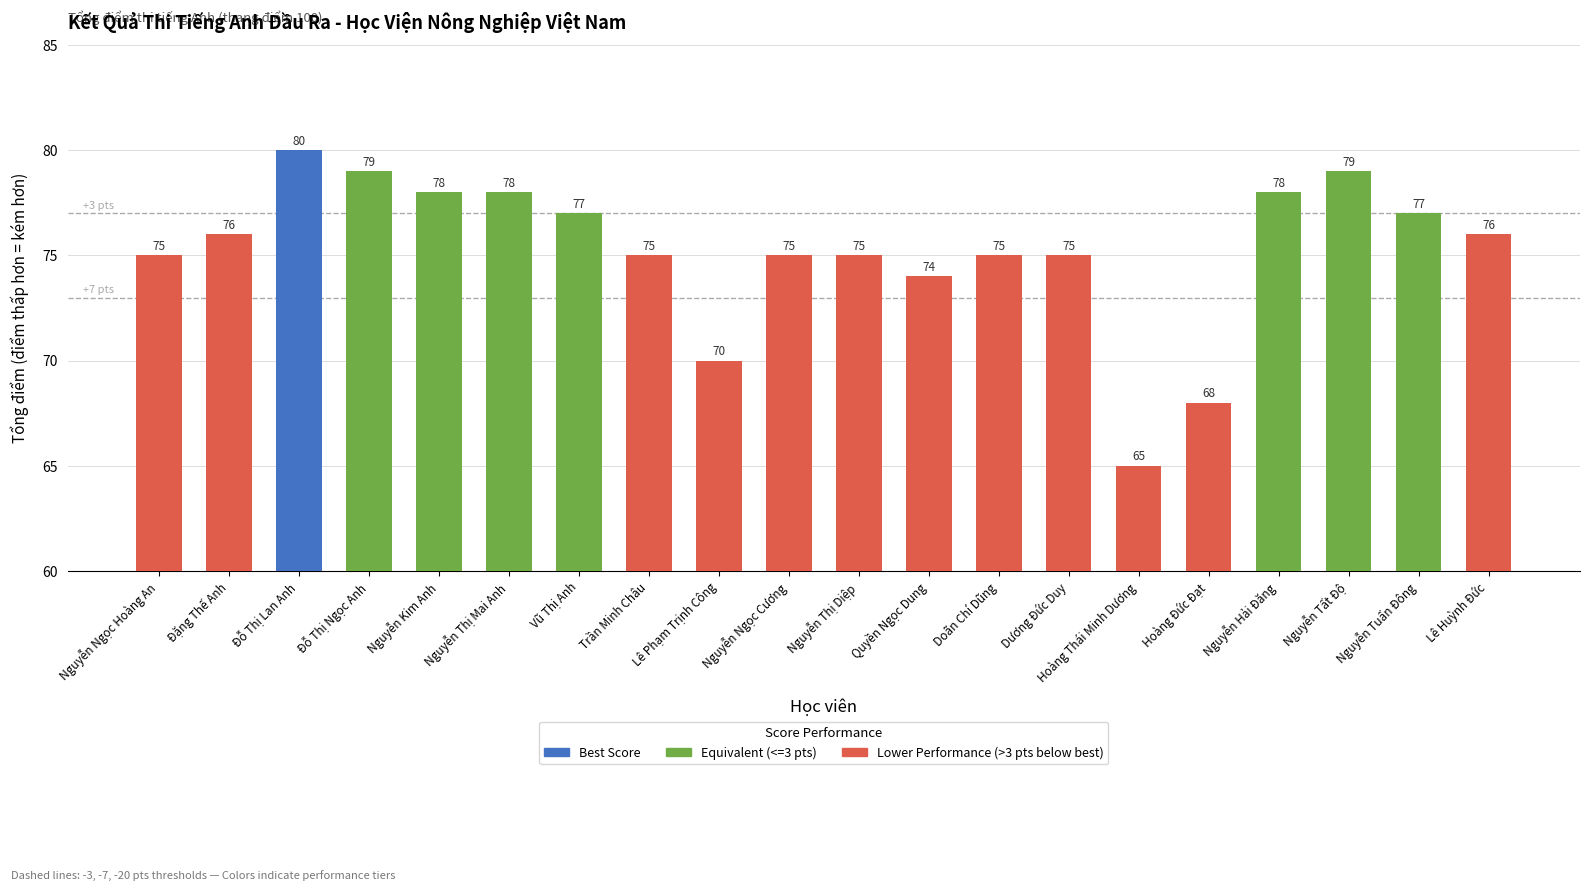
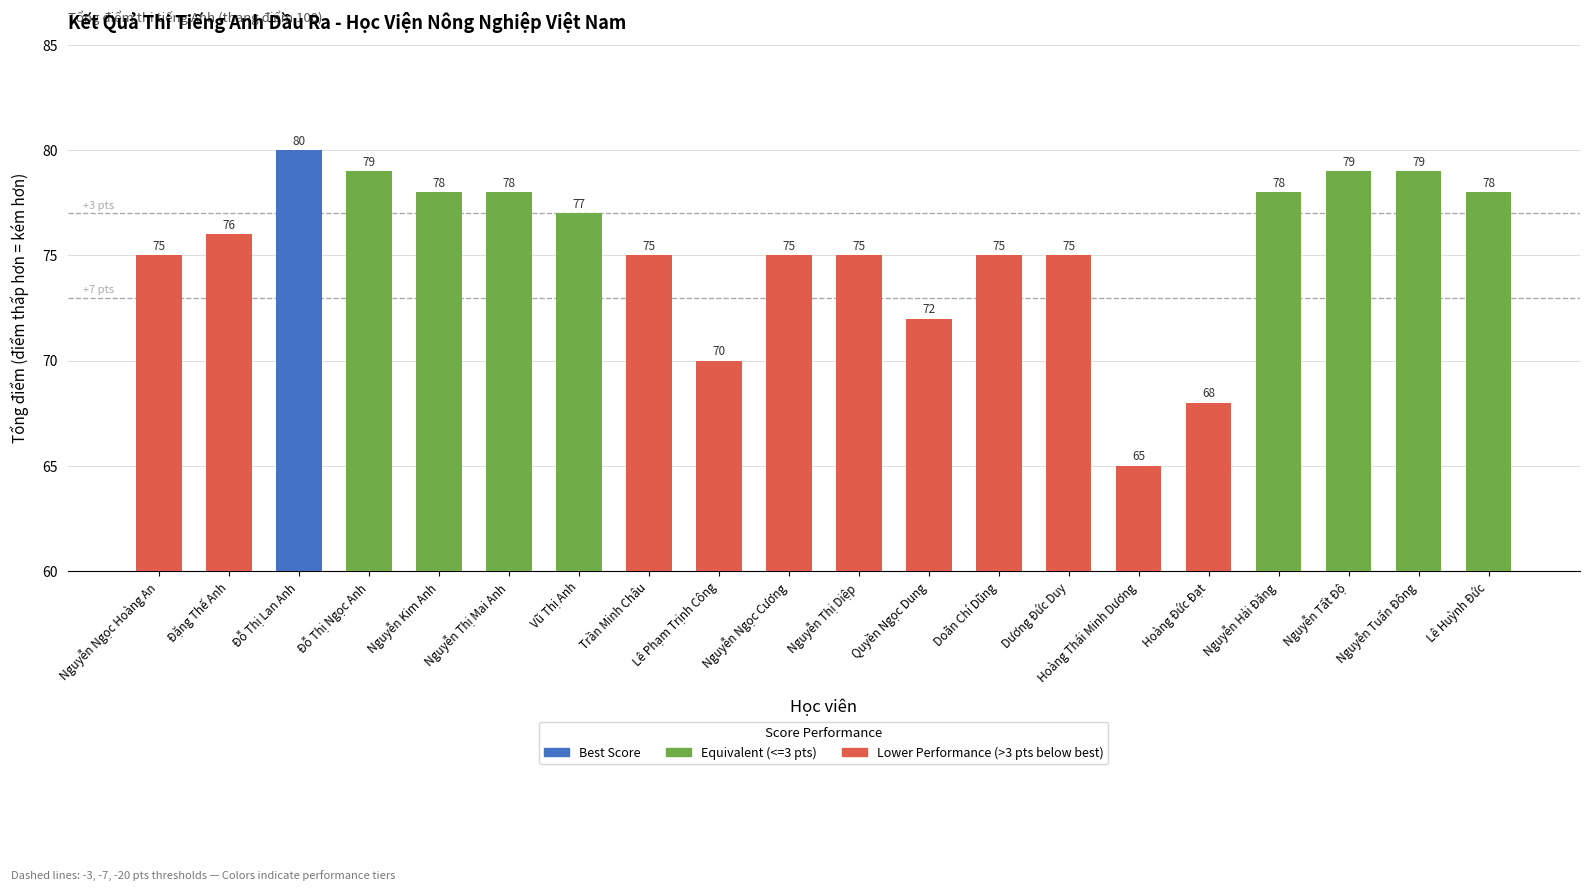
  {
    "Nguyễn Ngọc Hoàng An": 75,
    "Đặng Thế Anh": 76,
    "Đỗ Thị Lan Anh": 80,
    "Đỗ Thị Ngọc Anh": 79,
    "Nguyễn Kim Anh": 78,
    "Nguyễn Thị Mai Anh": 78,
    "Vũ Thị Anh": 77,
    "Trần Minh Châu": 75,
    "Lê Phạm Trịnh Công": 70,
    "Nguyễn Ngọc Cương": 75,
    "Nguyễn Thị Diệp": 75,
-   "Quyền Ngọc Dung": 74,
+   "Quyền Ngọc Dung": 72,
    "Doãn Chí Dũng": 75,
    "Dương Đức Duy": 75,
    "Hoàng Thái Minh Dương": 65,
    "Hoàng Đức Đạt": 68,
    "Nguyễn Hải Đăng": 78,
    "Nguyễn Tất Độ": 79,
-   "Nguyễn Tuấn Đông": 77,
-   "Lê Huỳnh Đức": 76
+   "Nguyễn Tuấn Đông": 79,
+   "Lê Huỳnh Đức": 78
  }
